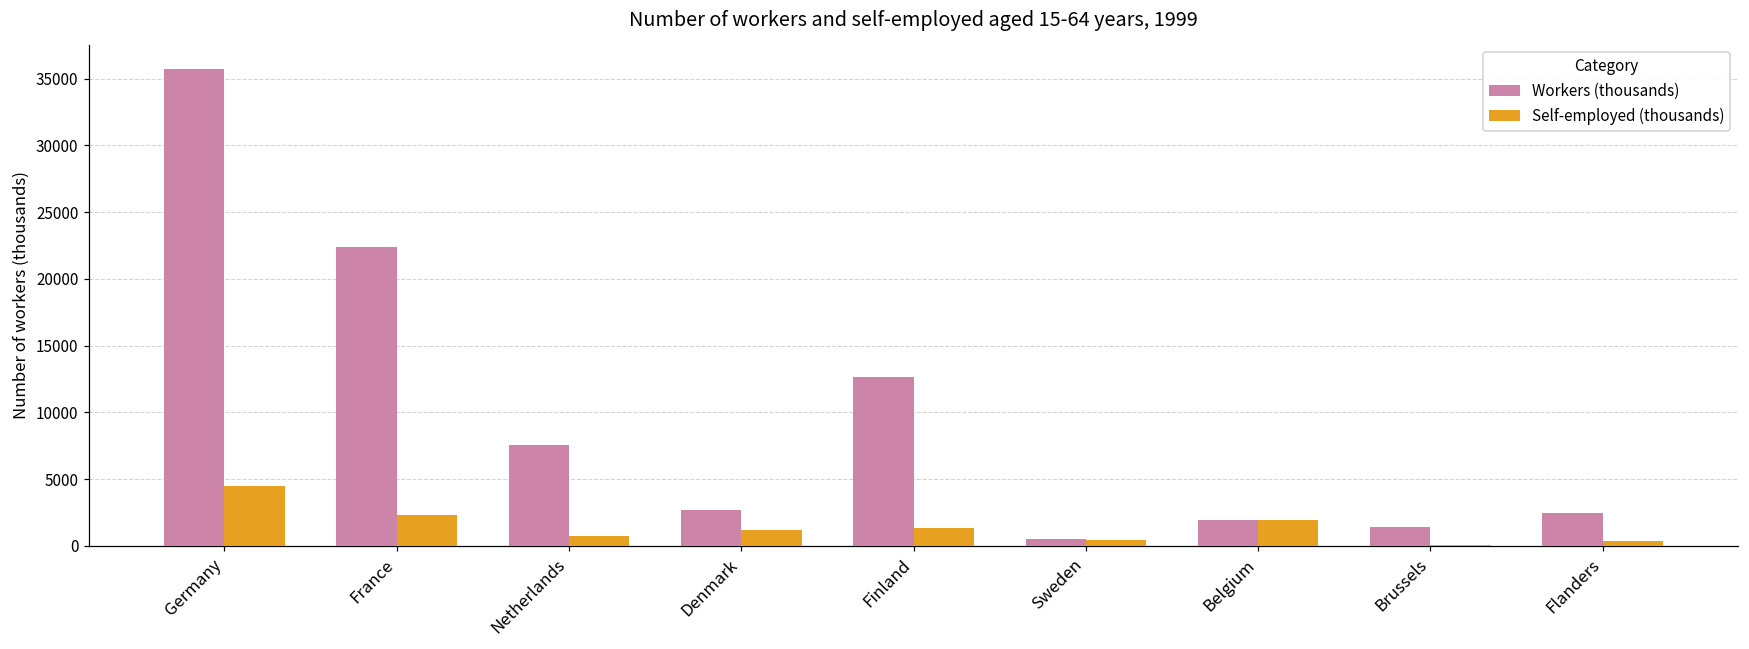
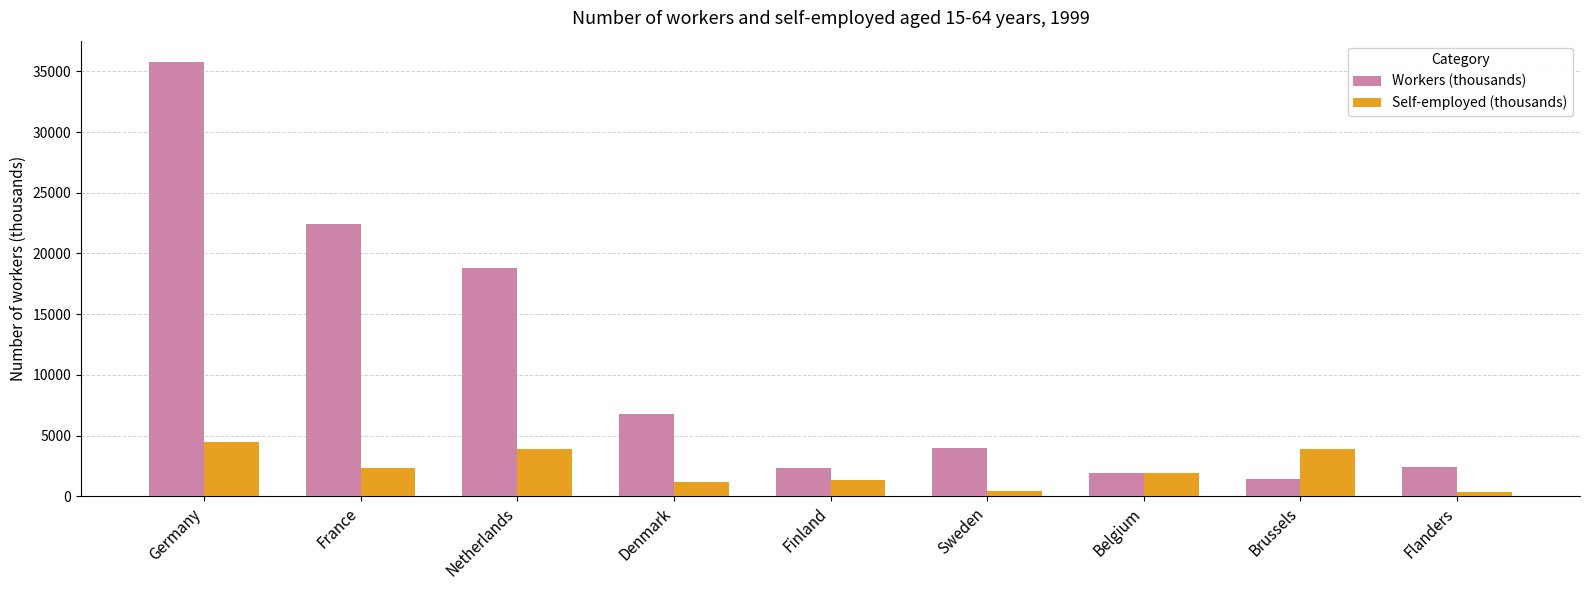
  {
    "Workers (thousands)": {
      "Germany": 35700,
      "France": 22400,
-     "Netherlands": 7600,
-     "Denmark": 2700,
-     "Finland": 12700,
-     "Sweden": 500,
+     "Netherlands": 18800,
+     "Denmark": 6800,
+     "Finland": 2300,
+     "Sweden": 4000,
      "Belgium": 1900,
      "Brussels": 1400,
      "Flanders": 2400
    },
    "Self-employed (thousands)": {
      "Germany": 4500,
      "France": 2400,
-     "Netherlands": 800,
+     "Netherlands": 3900,
      "Denmark": 1200,
      "Finland": 1300,
      "Sweden": 400,
      "Belgium": 1900,
-     "Brussels": 0,
+     "Brussels": 3900,
      "Flanders": 300
    }
  }
